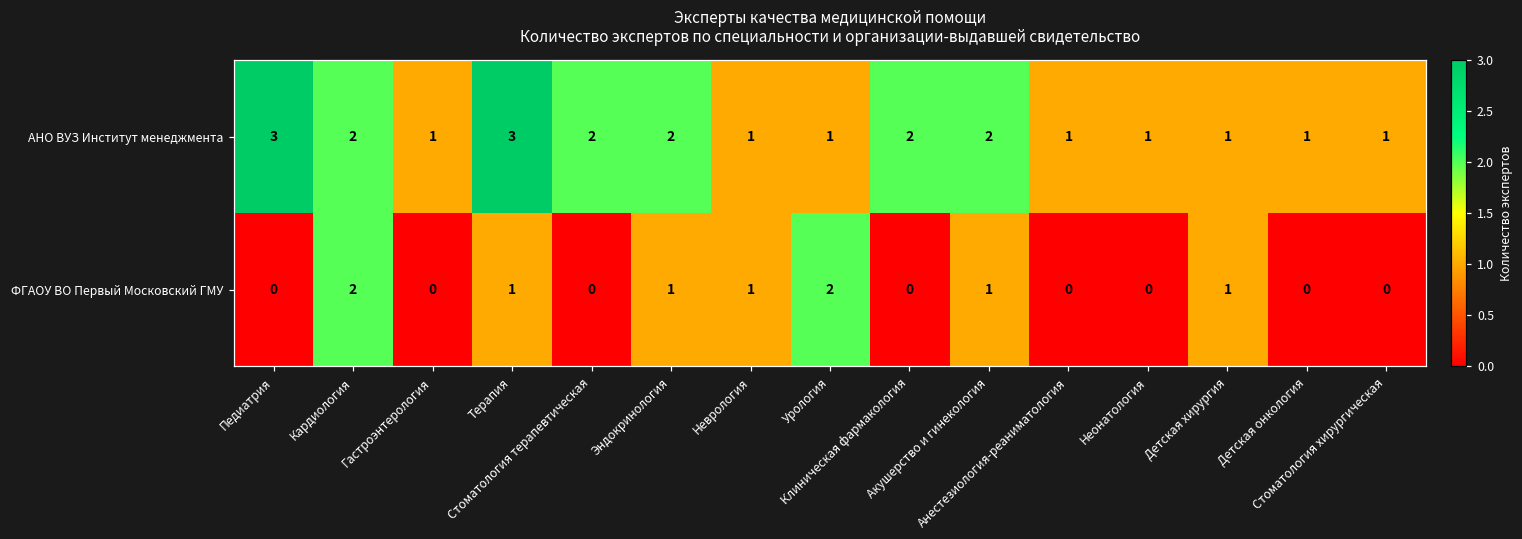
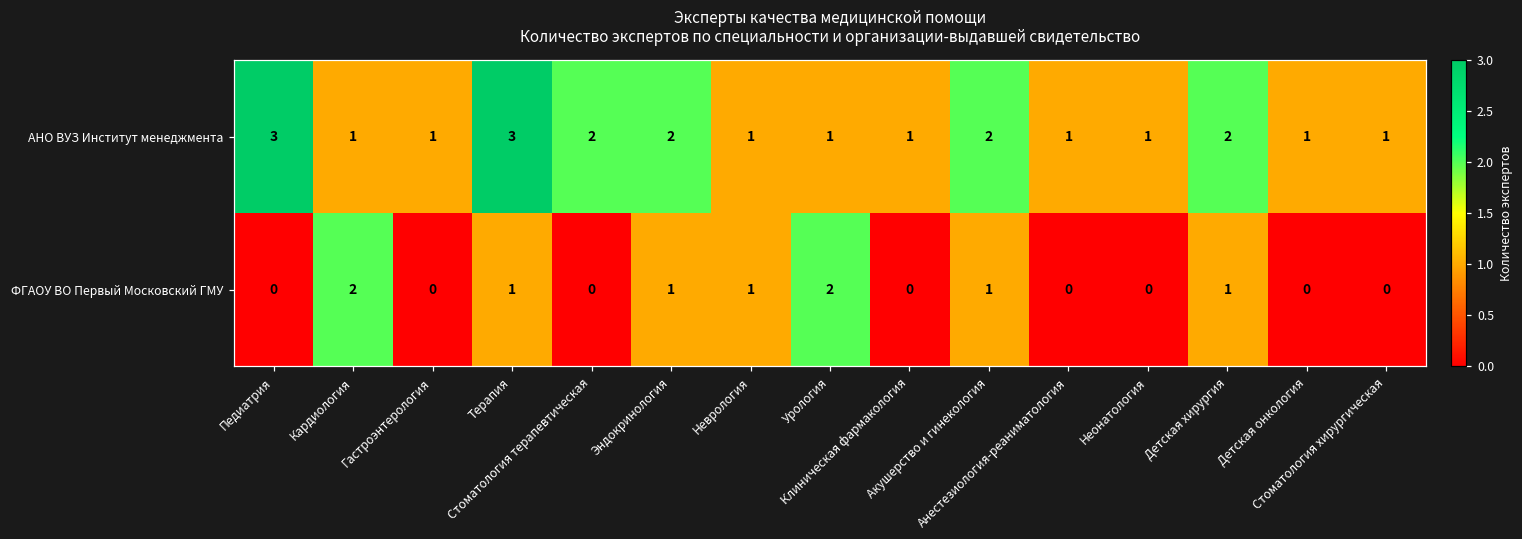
  {
    "АНО ВУЗ Институт менеджмента": {
      "Педиатрия": 3,
-     "Кардиология": 2,
+     "Кардиология": 1,
      "Гастроэнтерология": 1,
      "Терапия": 3,
      "Стоматология терапевтическая": 2,
      "Эндокринология": 2,
      "Неврология": 1,
      "Урология": 1,
-     "Клиническая фармакология": 2,
+     "Клиническая фармакология": 1,
      "Акушерство и гинекология": 2,
      "Анестезиология-реаниматология": 1,
      "Неонатология": 1,
-     "Детская хирургия": 1,
+     "Детская хирургия": 2,
      "Детская онкология": 1,
      "Стоматология хирургическая": 1
    },
    "ФГАОУ ВО Первый Московский ГМУ": {
      "Педиатрия": 0,
      "Кардиология": 2,
      "Гастроэнтерология": 0,
      "Терапия": 1,
      "Стоматология терапевтическая": 0,
      "Эндокринология": 1,
      "Неврология": 1,
      "Урология": 2,
      "Клиническая фармакология": 0,
      "Акушерство и гинекология": 1,
      "Анестезиология-реаниматология": 0,
      "Неонатология": 0,
      "Детская хирургия": 1,
      "Детская онкология": 0,
      "Стоматология хирургическая": 0
    }
  }
